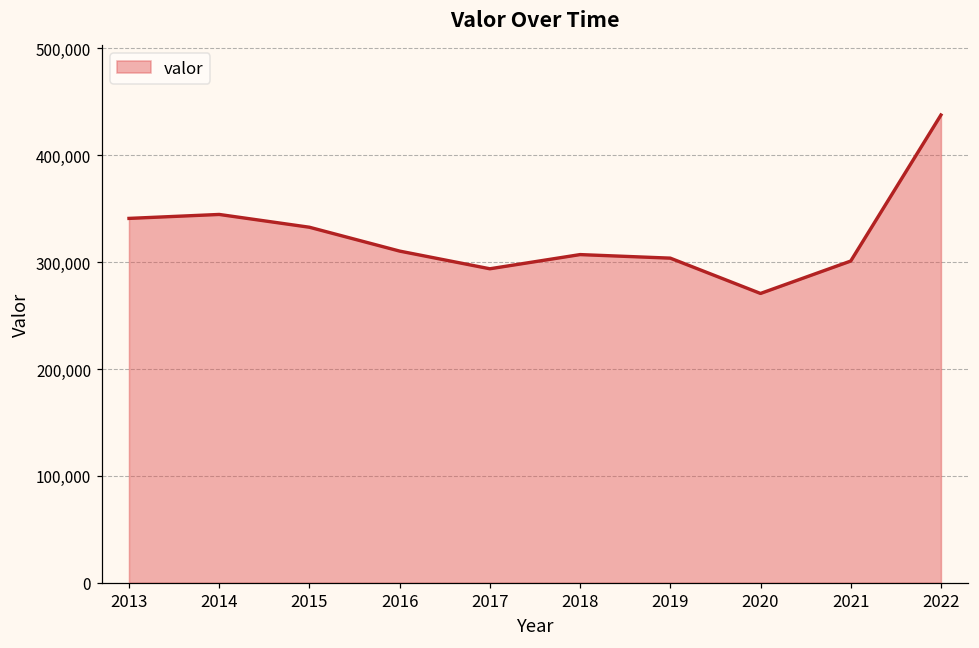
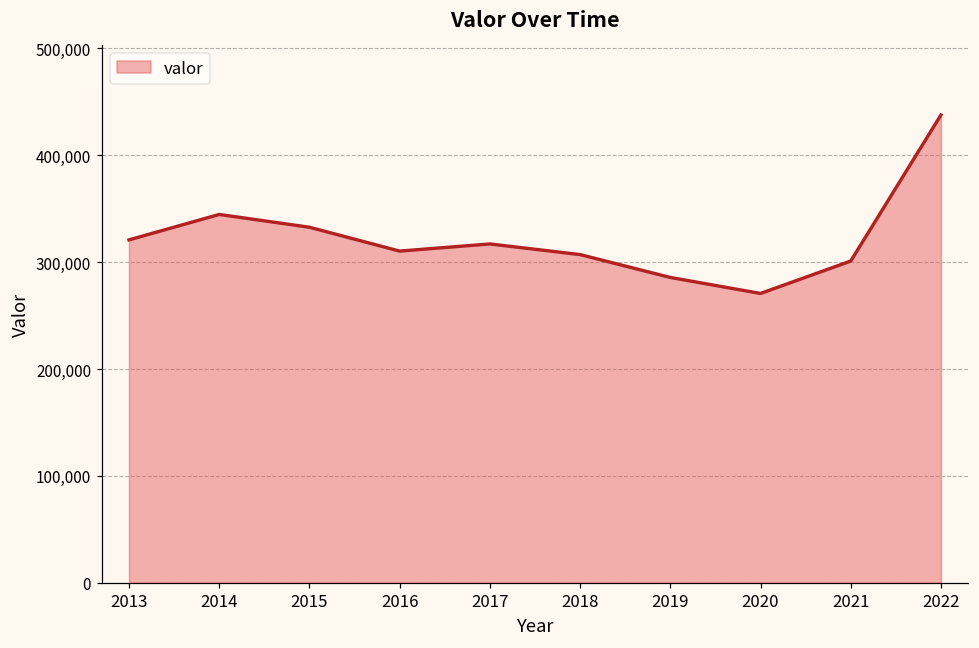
  {
-   "2013": "340,000",
+   "2013": "320,000",
    "2014": "340,000",
    "2015": "330,000",
    "2016": "310,000",
-   "2017": "290,000",
+   "2017": "320,000",
    "2018": "310,000",
-   "2019": "300,000",
+   "2019": "290,000",
    "2020": "270,000",
    "2021": "300,000",
    "2022": "440,000"
  }
